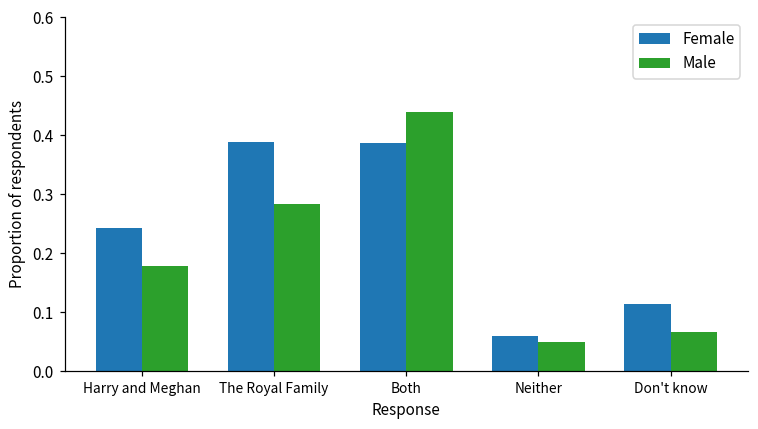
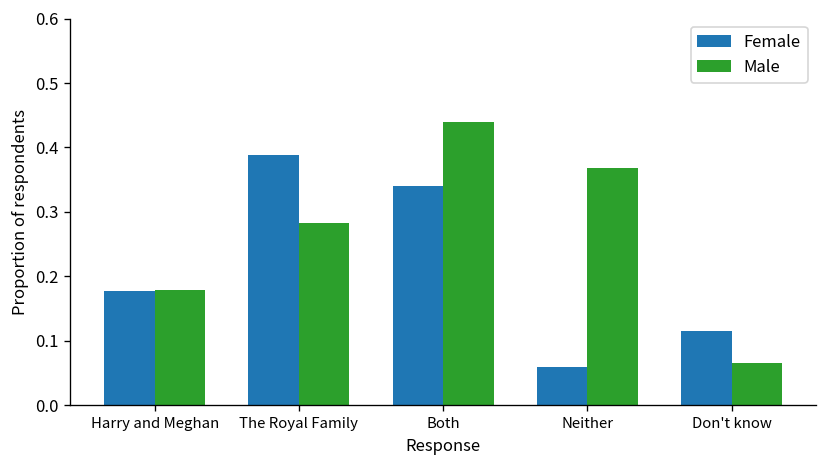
  {
    "Female": {
-     "Harry and Meghan": 0.24,
+     "Harry and Meghan": 0.18,
      "The Royal Family": 0.39,
-     "Both": 0.39,
+     "Both": 0.34,
      "Neither": 0.06,
      "Don't know": 0.11
    },
    "Male": {
      "Harry and Meghan": 0.18,
      "The Royal Family": 0.28,
      "Both": 0.44,
-     "Neither": 0.05,
+     "Neither": 0.37,
      "Don't know": 0.07
    }
  }
